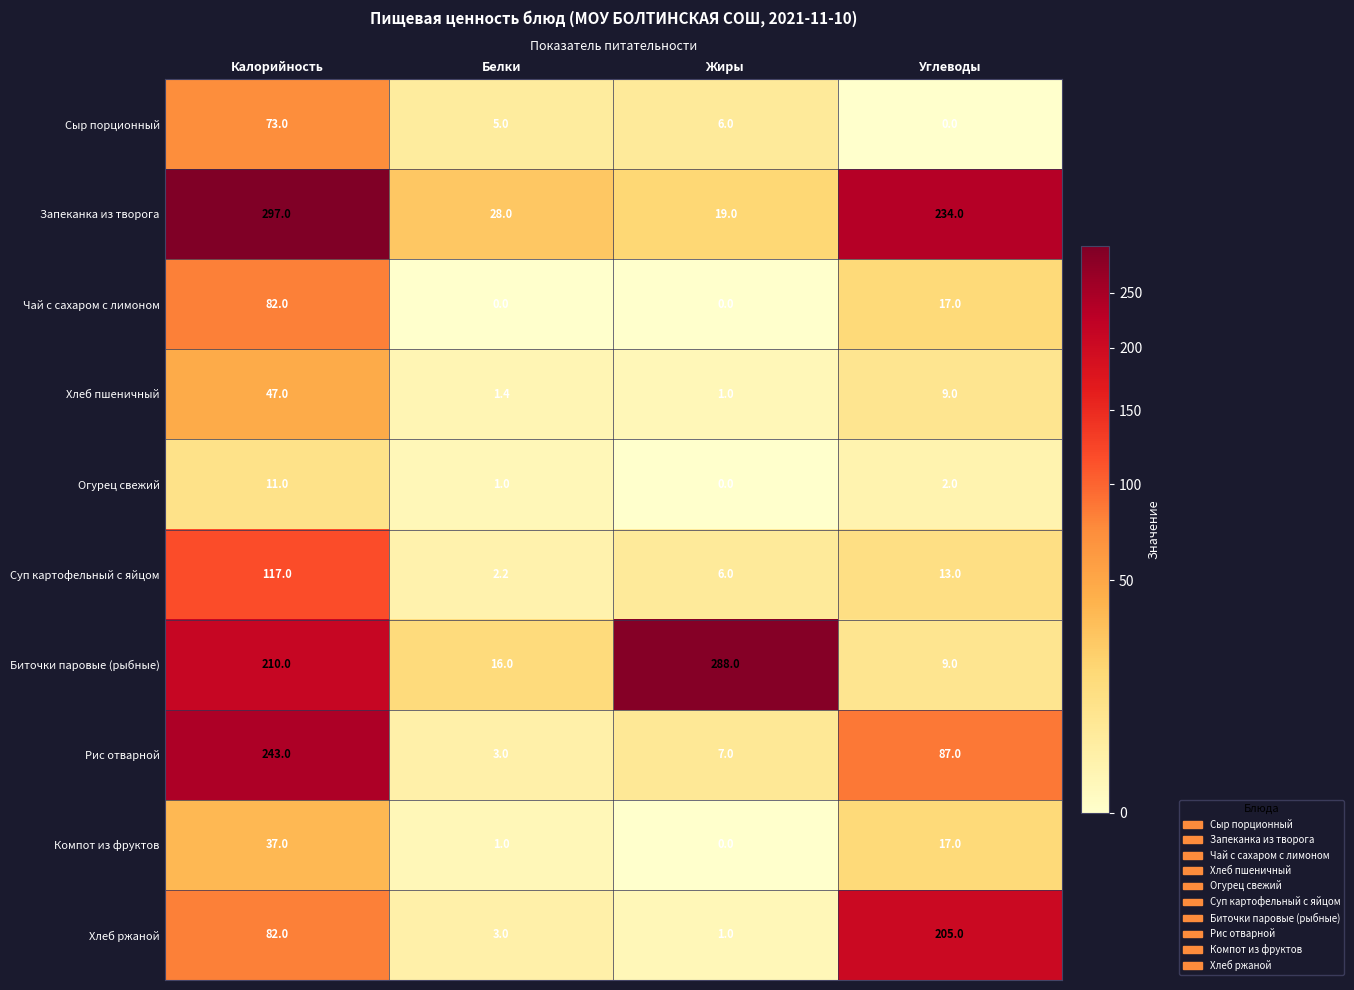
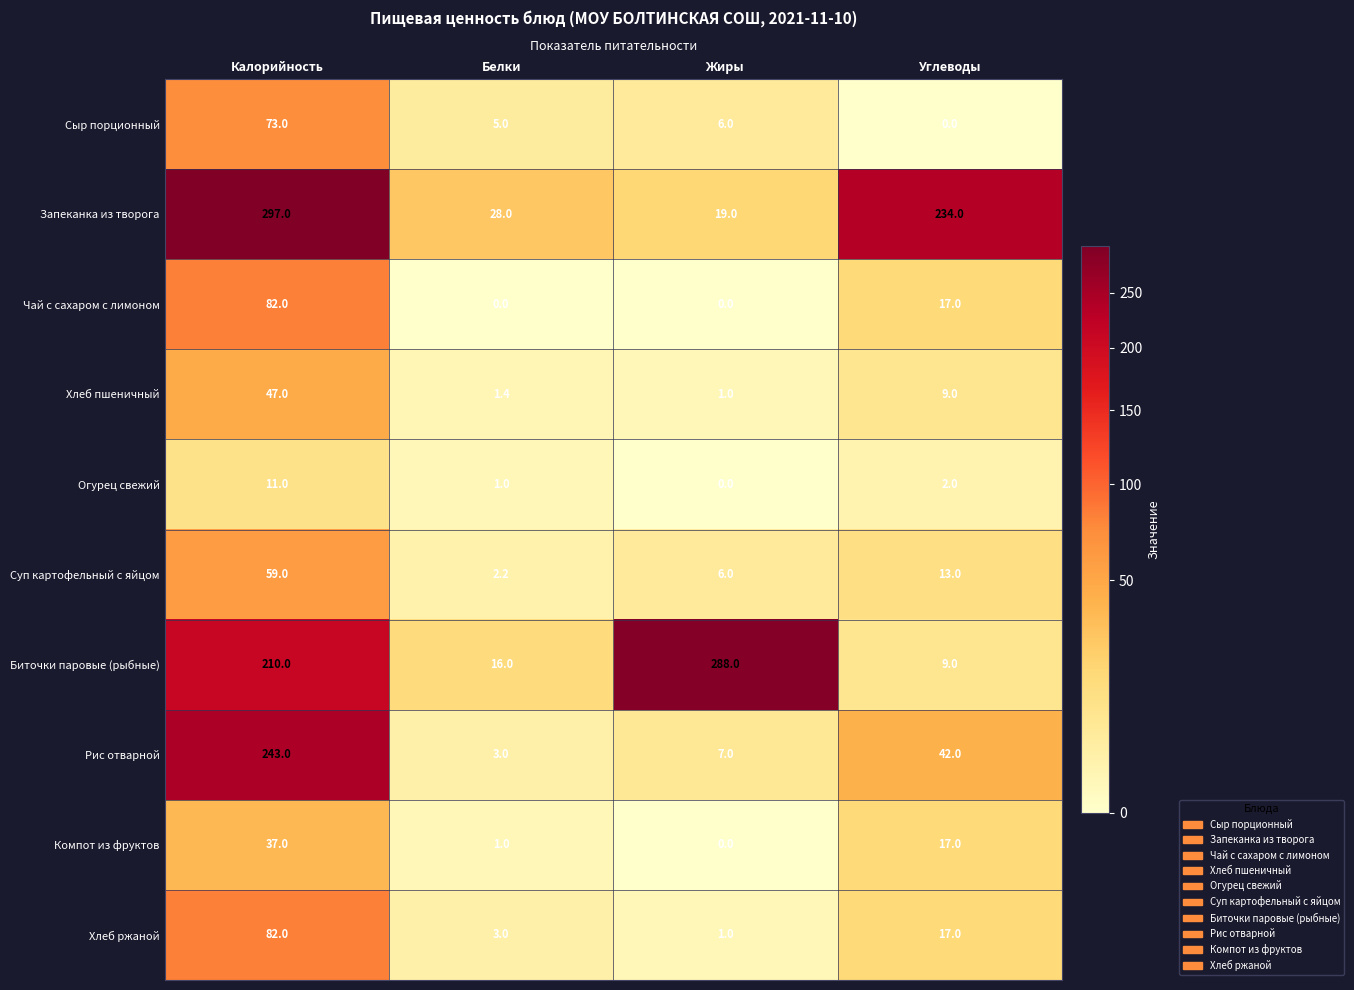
  {
    "Сыр порционный": {
      "Калорийность": 73.0,
      "Белки": 5.0,
      "Жиры": 6.0,
      "Углеводы": 0.0
    },
    "Запеканка из творога": {
      "Калорийность": 297.0,
      "Белки": 28.0,
      "Жиры": 19.0,
      "Углеводы": 234.0
    },
    "Чай с сахаром с лимоном": {
      "Калорийность": 82.0,
      "Белки": 0.0,
      "Жиры": 0.0,
      "Углеводы": 17.0
    },
    "Хлеб пшеничный": {
      "Калорийность": 47.0,
      "Белки": 1.4,
      "Жиры": 1.0,
      "Углеводы": 9.0
    },
    "Огурец свежий": {
      "Калорийность": 11.0,
      "Белки": 1.0,
      "Жиры": 0.0,
      "Углеводы": 2.0
    },
    "Суп картофельный с яйцом": {
-     "Калорийность": 117.0,
+     "Калорийность": 59.0,
      "Белки": 2.2,
      "Жиры": 6.0,
      "Углеводы": 13.0
    },
    "Биточки паровые (рыбные)": {
      "Калорийность": 210.0,
      "Белки": 16.0,
      "Жиры": 288.0,
      "Углеводы": 9.0
    },
    "Рис отварной": {
      "Калорийность": 243.0,
      "Белки": 3.0,
      "Жиры": 7.0,
-     "Углеводы": 87.0
+     "Углеводы": 42.0
    },
    "Компот из фруктов": {
      "Калорийность": 37.0,
      "Белки": 1.0,
      "Жиры": 0.0,
      "Углеводы": 17.0
    },
    "Хлеб ржаной": {
      "Калорийность": 82.0,
      "Белки": 3.0,
      "Жиры": 1.0,
-     "Углеводы": 205.0
+     "Углеводы": 17.0
    }
  }
